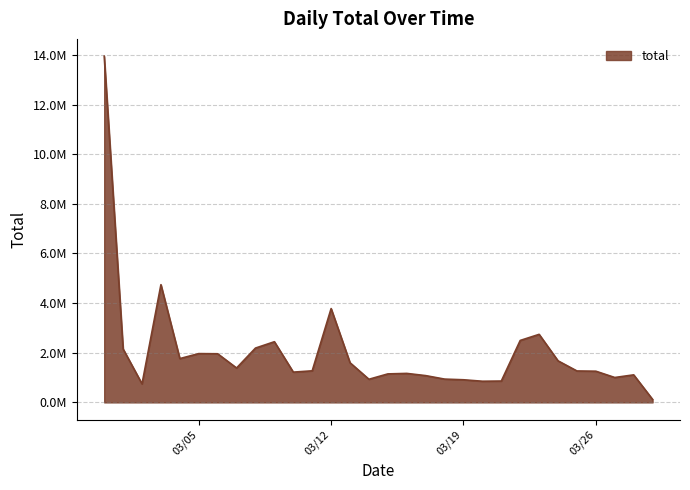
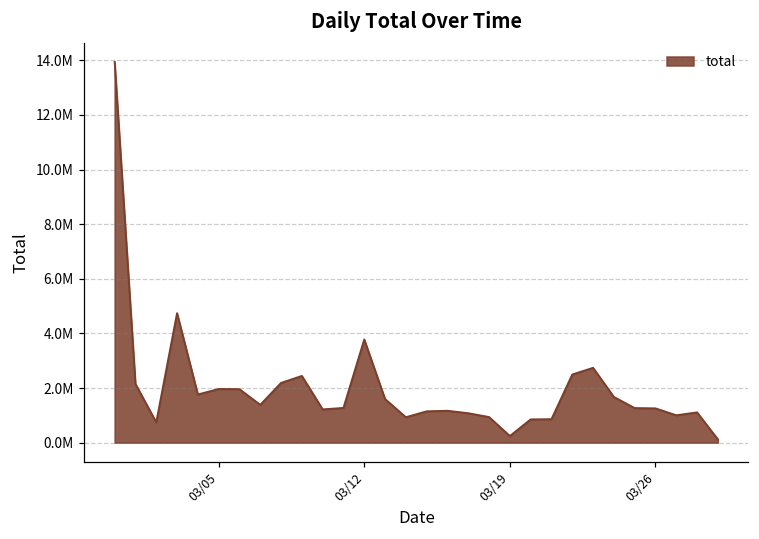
  {
    "03/05": 2000000,
    "03/12": 3800000,
-   "03/19": 900000,
+   "03/19": 200000,
    "03/26": 1300000
  }
